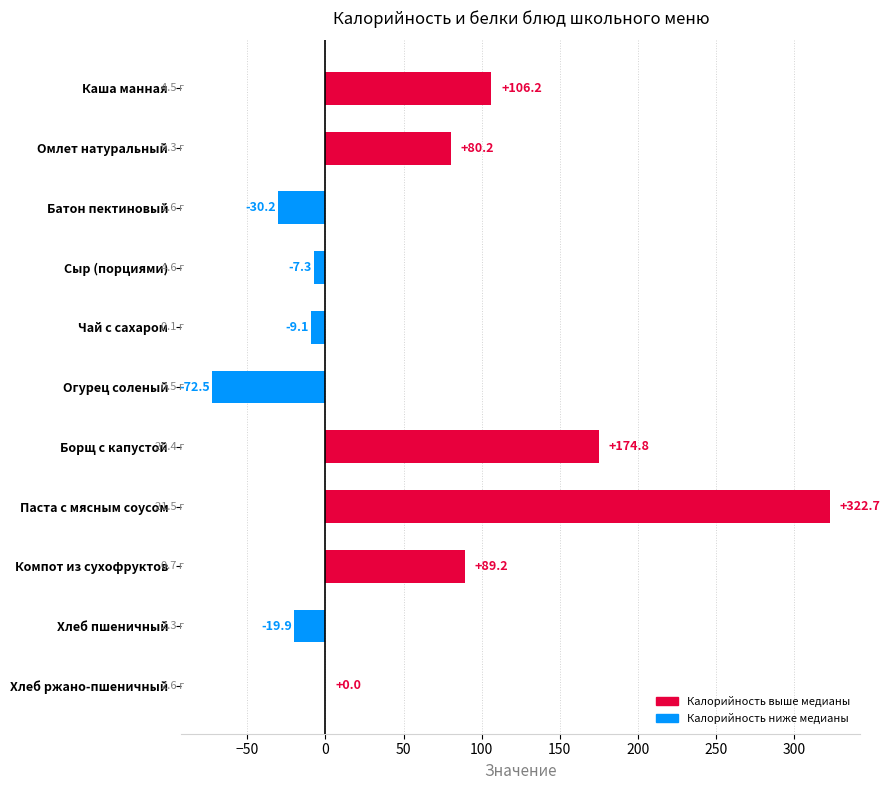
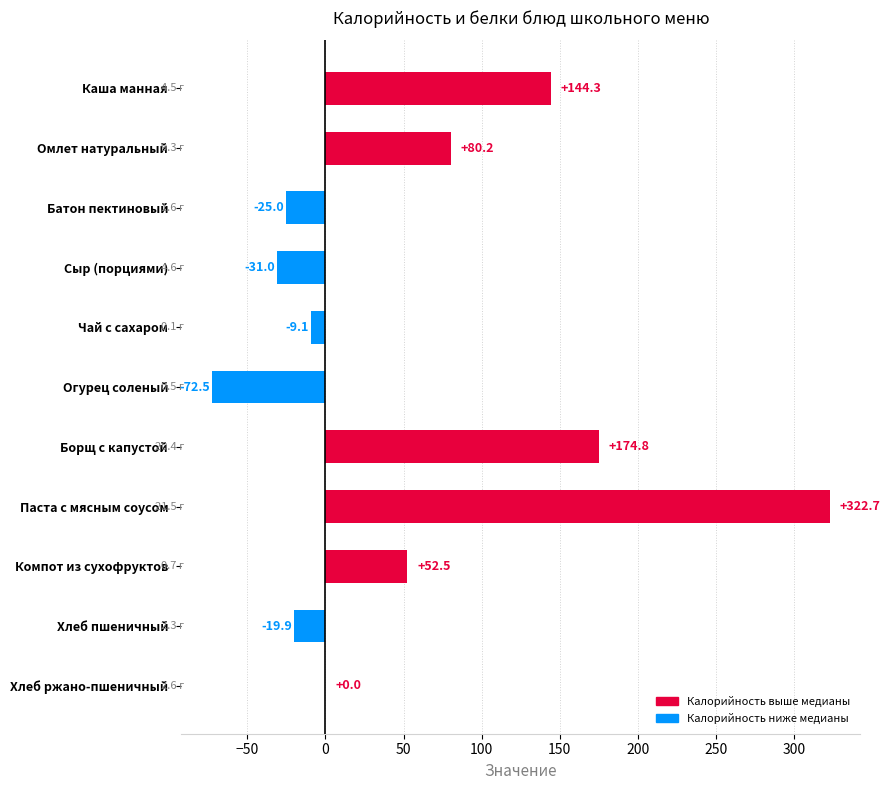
  {
-   "Каша манная": "+106.2",
+   "Каша манная": "+144.3",
    "Омлет натуральный": "+80.2",
-   "Батон пектиновый": "-30.2",
-   "Сыр (порциями)": "-7.3",
+   "Батон пектиновый": "-25.0",
+   "Сыр (порциями)": "-31.0",
    "Чай с сахаром": "-9.1",
    "Огурец соленый": "-72.5",
    "Борщ с капустой": "+174.8",
    "Паста с мясным соусом": "+322.7",
-   "Компот из сухофруктов": "+89.2",
+   "Компот из сухофруктов": "+52.5",
    "Хлеб пшеничный": "-19.9",
    "Хлеб ржано-пшеничный": "+0.0"
  }
